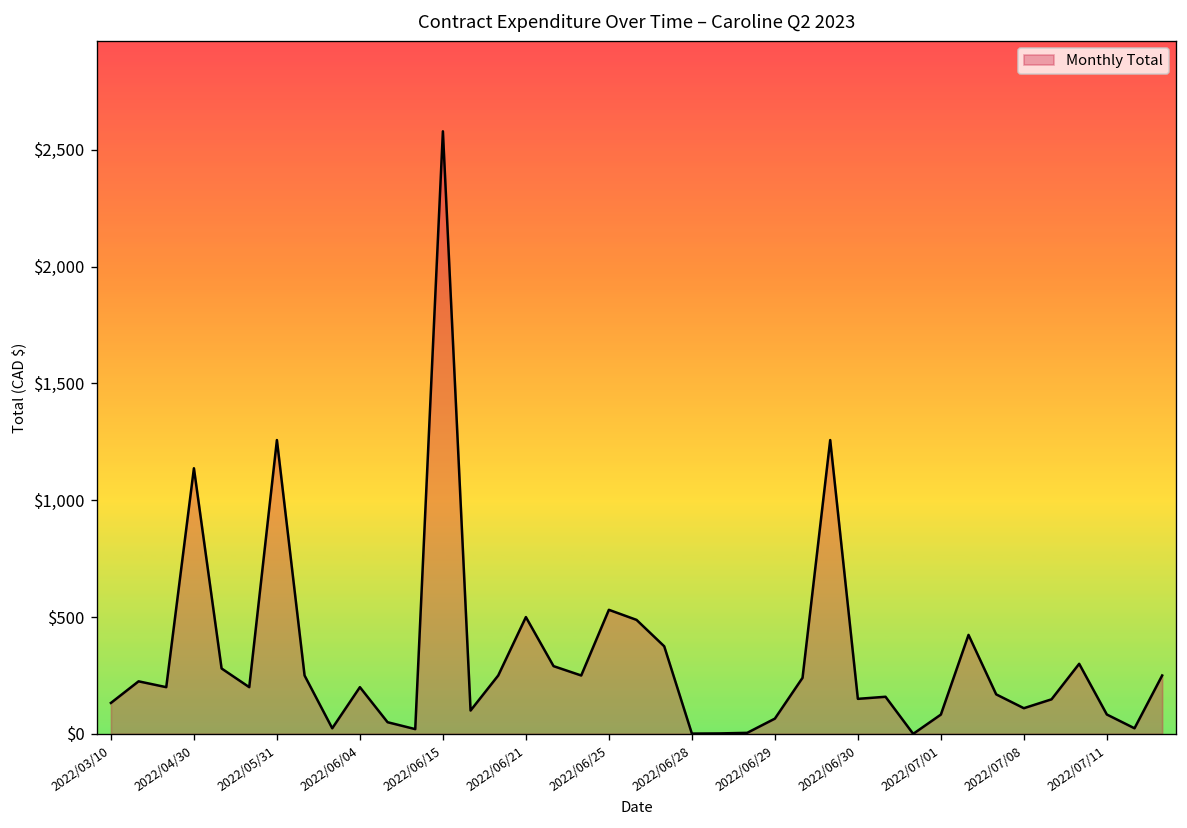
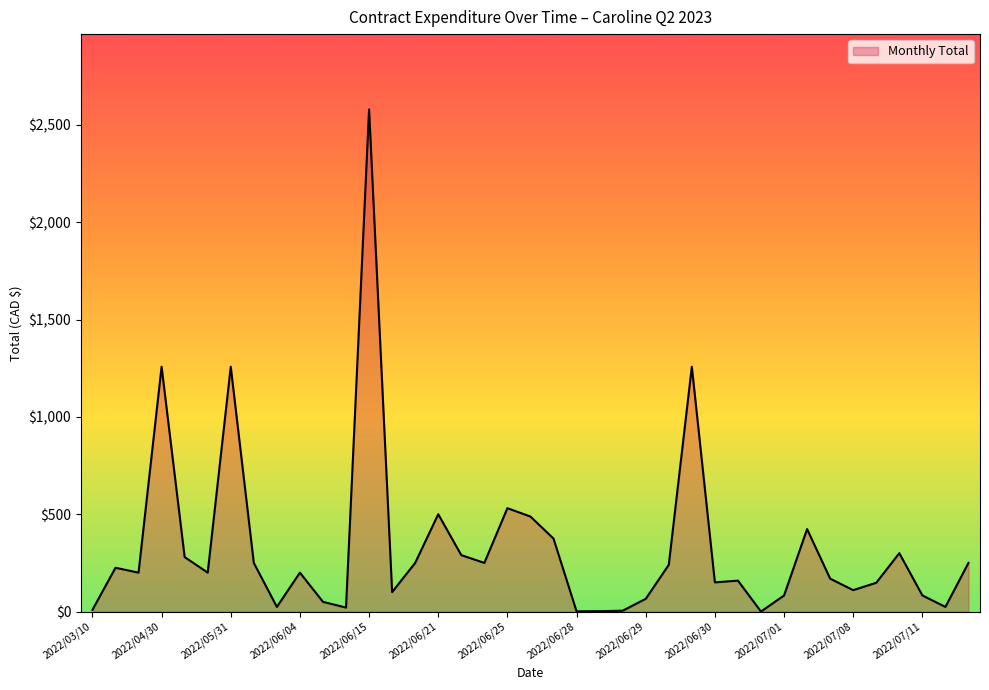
  {
-   "2022/03/10": "$130",
-   "2022/04/30": "$1,140",
+   "2022/03/10": "$10",
+   "2022/04/30": "$1,260",
    "2022/05/31": "$1,260",
    "2022/06/04": "$200",
    "2022/06/21": "$500",
    "2022/06/25": "$530",
    "2022/06/29": "$70"
  }
